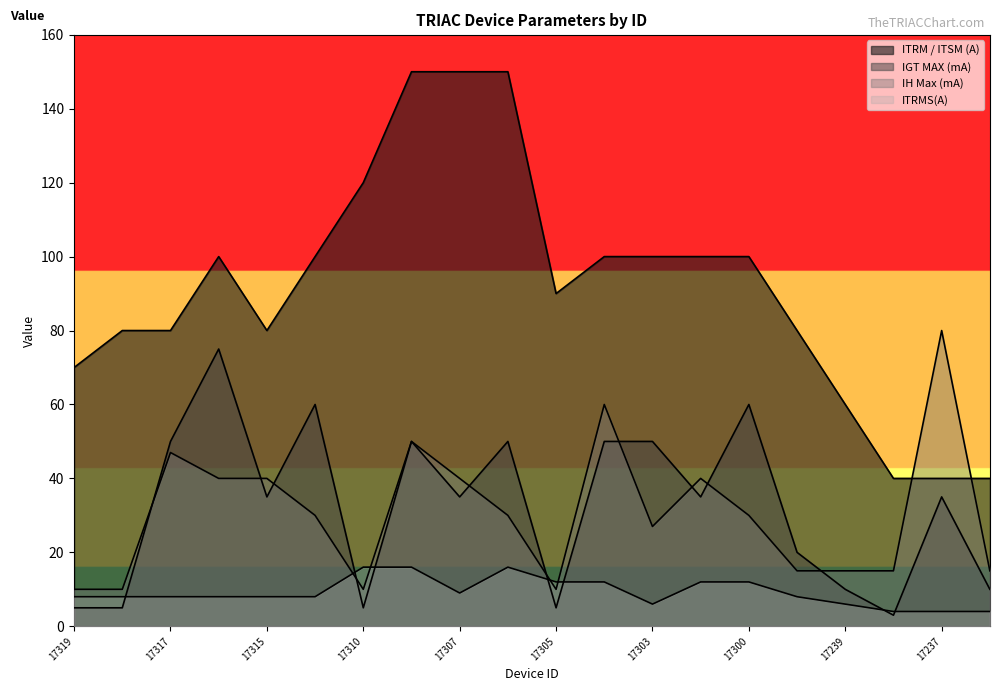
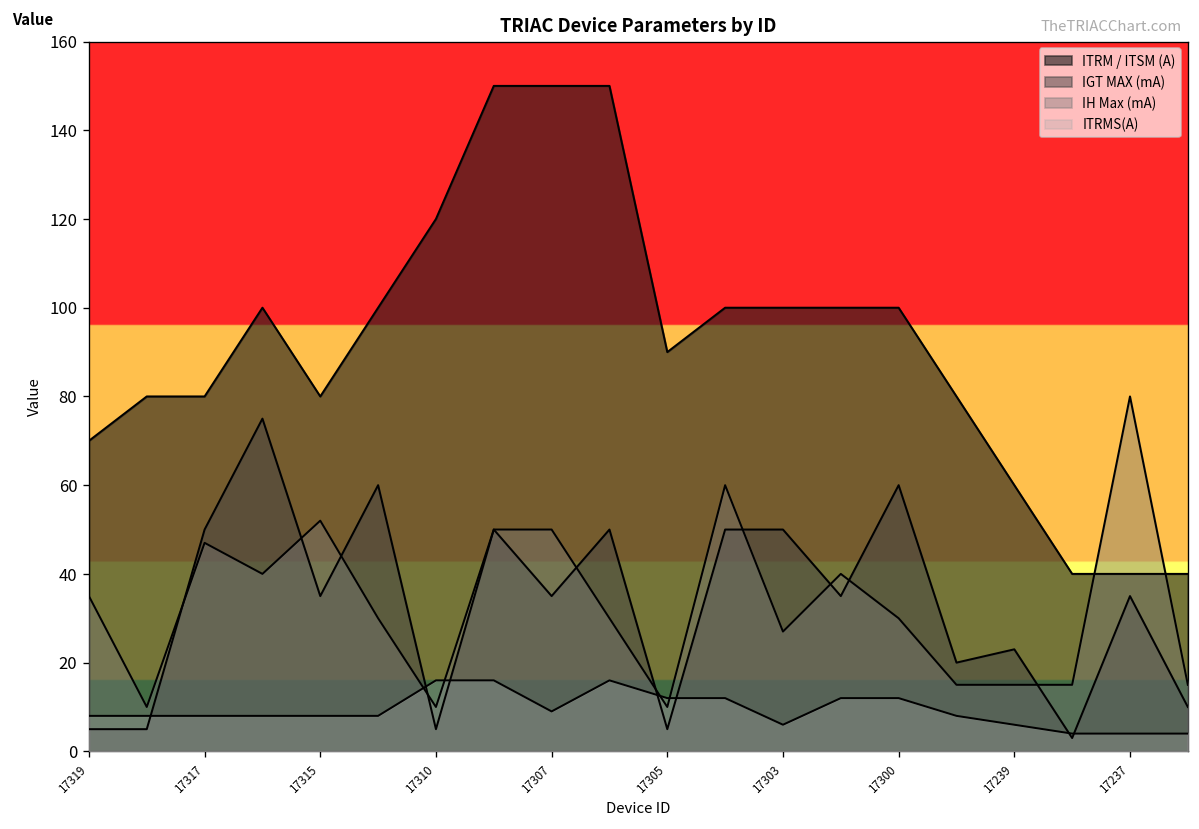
  {
    "ITRM / ITSM (A)": {
      "17319": 70,
      "17317": 80,
      "17315": 80,
      "17310": 120,
      "17307": 150,
      "17305": 90,
      "17303": 100,
      "17300": 100,
      "17239": 60,
      "17237": 40
    },
    "IGT MAX (mA)": {
      "17319": 5,
      "17317": 50,
      "17315": 35,
      "17310": 5,
      "17307": 35,
      "17305": 5,
      "17303": 50,
      "17300": 60,
-     "17239": 10,
+     "17239": 23,
      "17237": 35
    },
    "IH Max (mA)": {
-     "17319": 10,
+     "17319": 35,
      "17317": 47,
-     "17315": 40,
+     "17315": 52,
      "17310": 10,
-     "17307": 40,
+     "17307": 50,
      "17305": 10,
      "17303": 27,
      "17300": 30,
      "17239": 15,
      "17237": 80
    },
    "ITRMS(A)": {
      "17319": 8,
      "17317": 8,
      "17315": 8,
      "17310": 16,
      "17307": 9,
      "17305": 12,
      "17303": 6,
      "17300": 12,
      "17239": 6,
      "17237": 4
    }
  }
